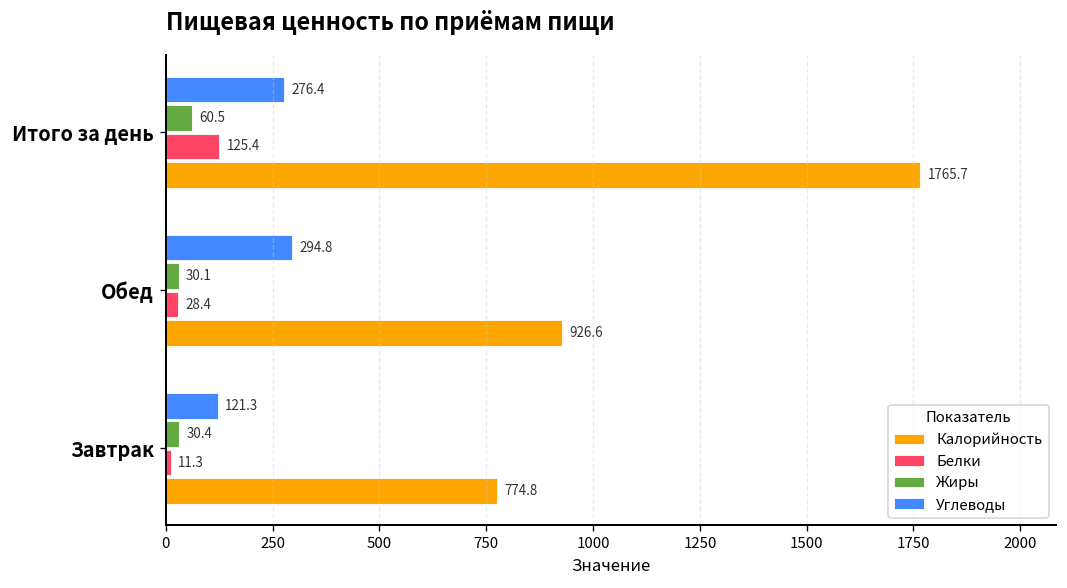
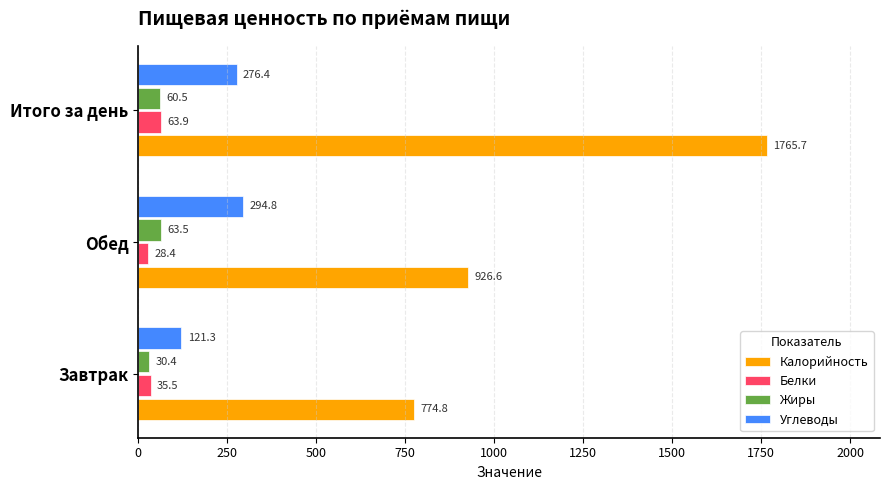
  {
    "Калорийность": {
      "Итого за день": 1765.7,
      "Обед": 926.6,
      "Завтрак": 774.8
    },
    "Белки": {
-     "Итого за день": 125.4,
+     "Итого за день": 63.9,
      "Обед": 28.4,
-     "Завтрак": 11.3
+     "Завтрак": 35.5
    },
    "Жиры": {
      "Итого за день": 60.5,
-     "Обед": 30.1,
+     "Обед": 63.5,
      "Завтрак": 30.4
    },
    "Углеводы": {
      "Итого за день": 276.4,
      "Обед": 294.8,
      "Завтрак": 121.3
    }
  }
